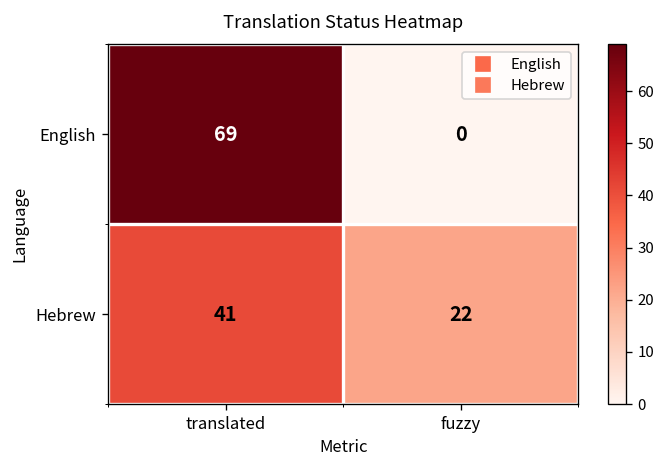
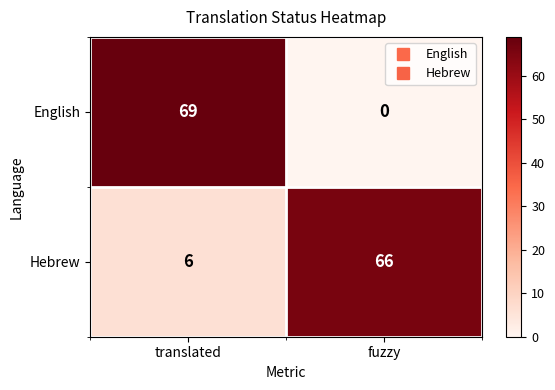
  {
    "English": {
      "translated": 69,
      "fuzzy": 0
    },
    "Hebrew": {
-     "translated": 41,
-     "fuzzy": 22
+     "translated": 6,
+     "fuzzy": 66
    }
  }
